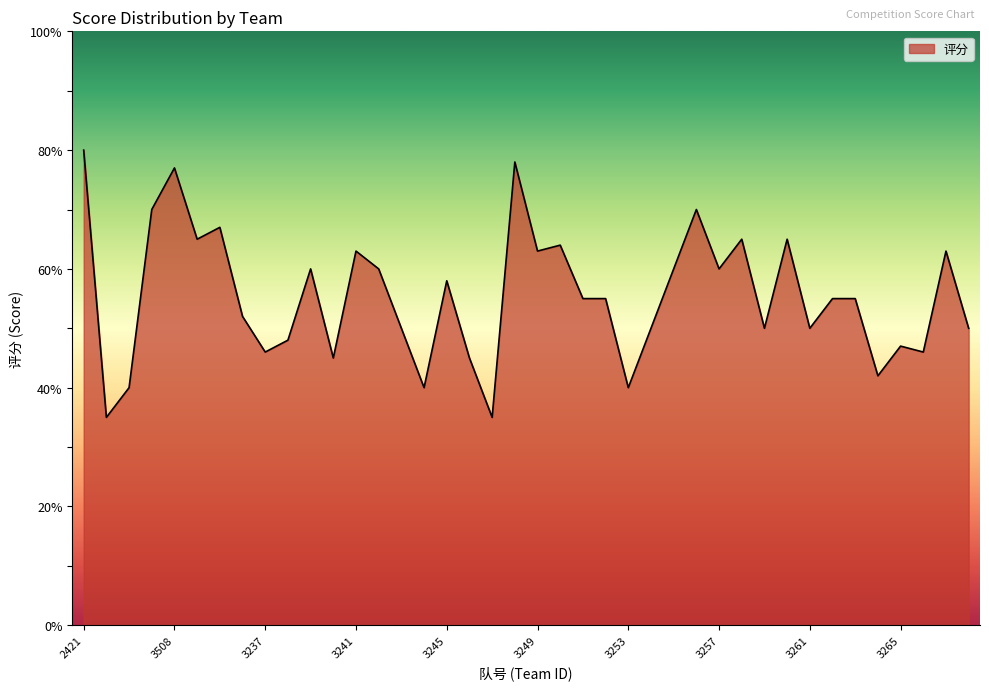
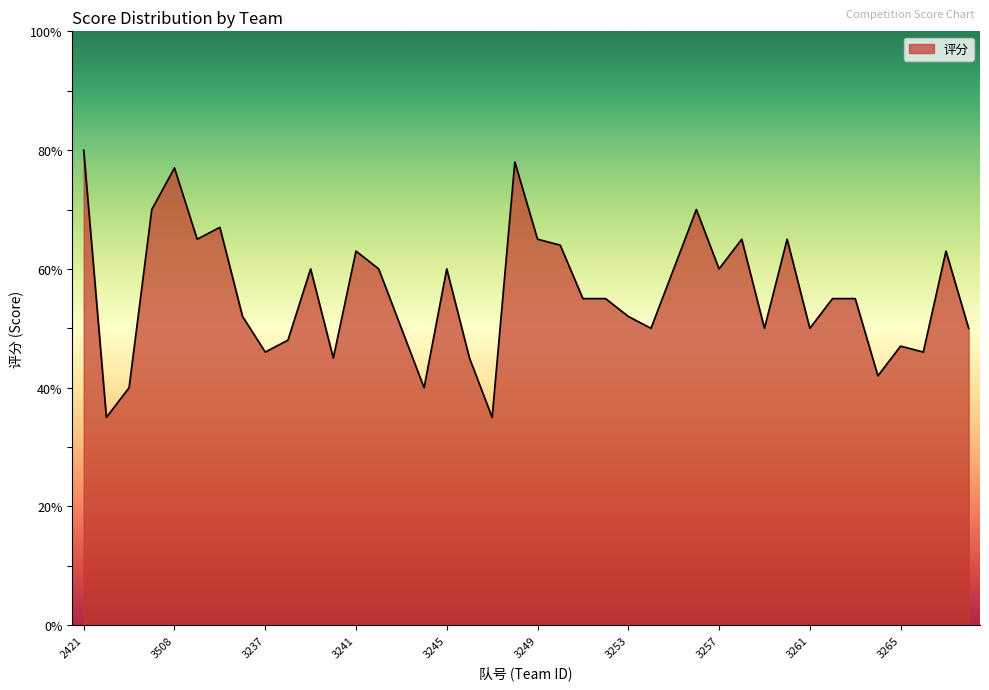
  {
    "2421": "80%",
    "3508": "77%",
    "3237": "46%",
    "3241": "63%",
-   "3245": "58%",
-   "3249": "63%",
-   "3253": "40%",
+   "3245": "60%",
+   "3249": "65%",
+   "3253": "52%",
    "3257": "60%",
    "3261": "50%",
    "3265": "47%"
  }
